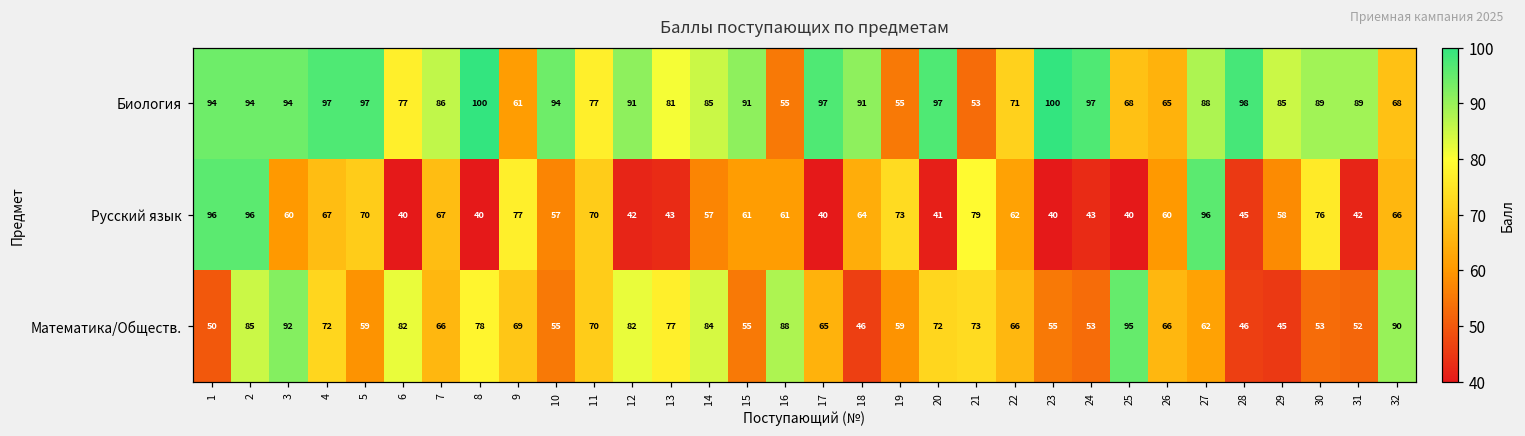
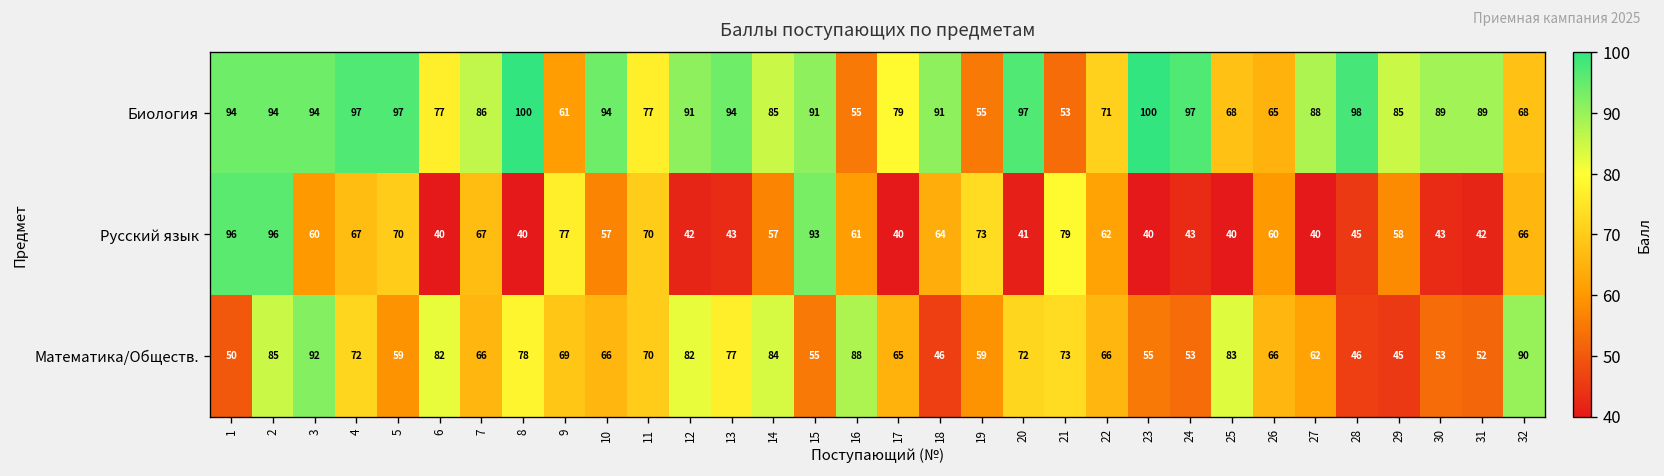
  {
    "Биология": {
      "1": 94,
      "2": 94,
      "3": 94,
      "4": 97,
      "5": 97,
      "6": 77,
      "7": 86,
      "8": 100,
      "9": 61,
      "10": 94,
      "11": 77,
      "12": 91,
-     "13": 81,
+     "13": 94,
      "14": 85,
      "15": 91,
      "16": 55,
-     "17": 97,
+     "17": 79,
      "18": 91,
      "19": 55,
      "20": 97,
      "21": 53,
      "22": 71,
      "23": 100,
      "24": 97,
      "25": 68,
      "26": 65,
      "27": 88,
      "28": 98,
      "29": 85,
      "30": 89,
      "31": 89,
      "32": 68
    },
    "Русский язык": {
      "1": 96,
      "2": 96,
      "3": 60,
      "4": 67,
      "5": 70,
      "6": 40,
      "7": 67,
      "8": 40,
      "9": 77,
      "10": 57,
      "11": 70,
      "12": 42,
      "13": 43,
      "14": 57,
-     "15": 61,
+     "15": 93,
      "16": 61,
      "17": 40,
      "18": 64,
      "19": 73,
      "20": 41,
      "21": 79,
      "22": 62,
      "23": 40,
      "24": 43,
      "25": 40,
      "26": 60,
-     "27": 96,
+     "27": 40,
      "28": 45,
      "29": 58,
-     "30": 76,
+     "30": 43,
      "31": 42,
      "32": 66
    },
    "Математика/Обществ.": {
      "1": 50,
      "2": 85,
      "3": 92,
      "4": 72,
      "5": 59,
      "6": 82,
      "7": 66,
      "8": 78,
      "9": 69,
-     "10": 55,
+     "10": 66,
      "11": 70,
      "12": 82,
      "13": 77,
      "14": 84,
      "15": 55,
      "16": 88,
      "17": 65,
      "18": 46,
      "19": 59,
      "20": 72,
      "21": 73,
      "22": 66,
      "23": 55,
      "24": 53,
-     "25": 95,
+     "25": 83,
      "26": 66,
      "27": 62,
      "28": 46,
      "29": 45,
      "30": 53,
      "31": 52,
      "32": 90
    }
  }
